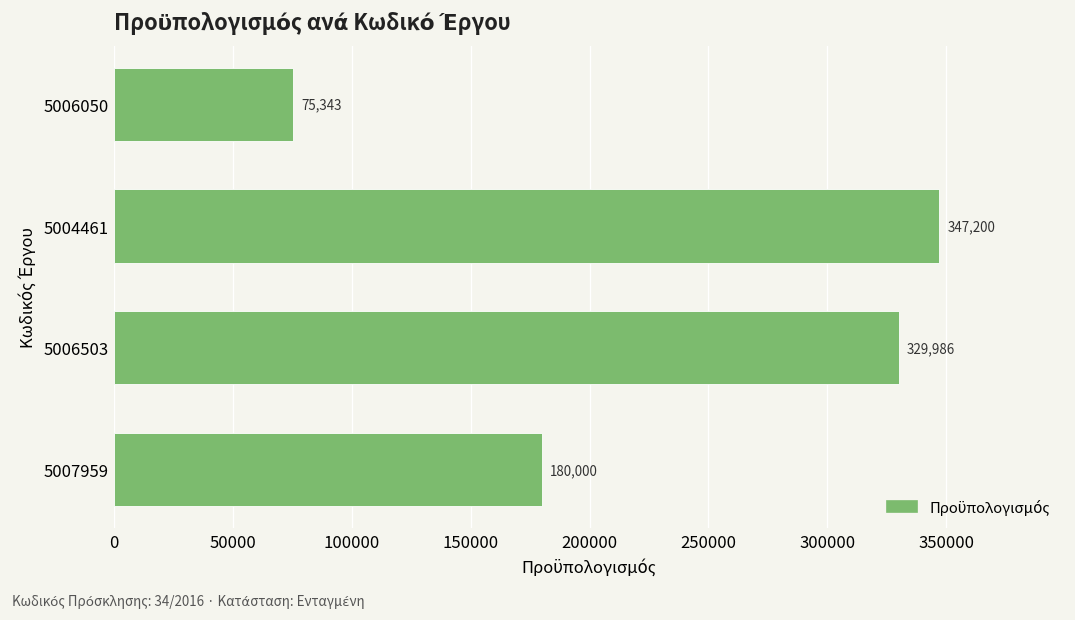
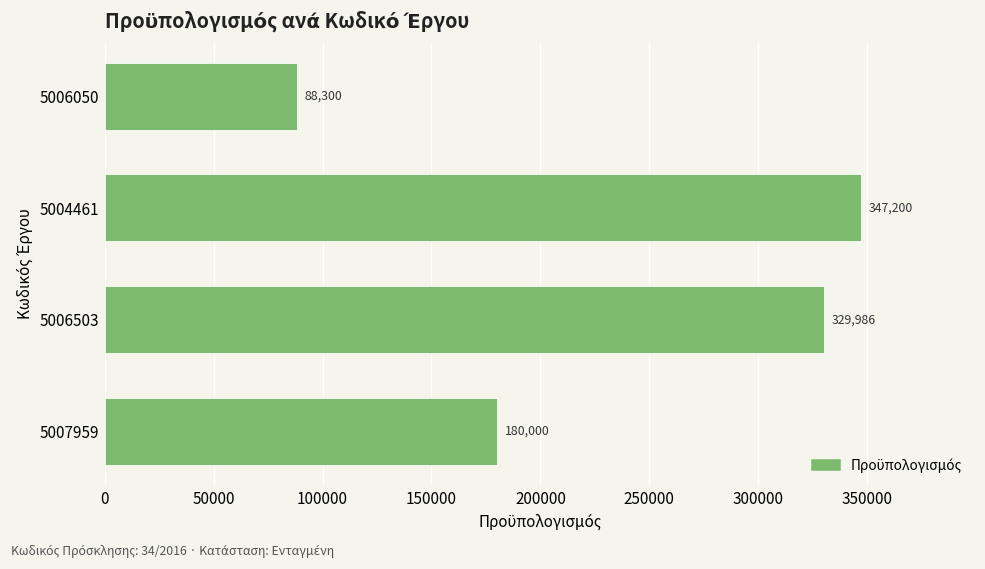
  {
-   "5006050": "75,343",
+   "5006050": "88,300",
    "5004461": "347,200",
    "5006503": "329,986",
    "5007959": "180,000"
  }
